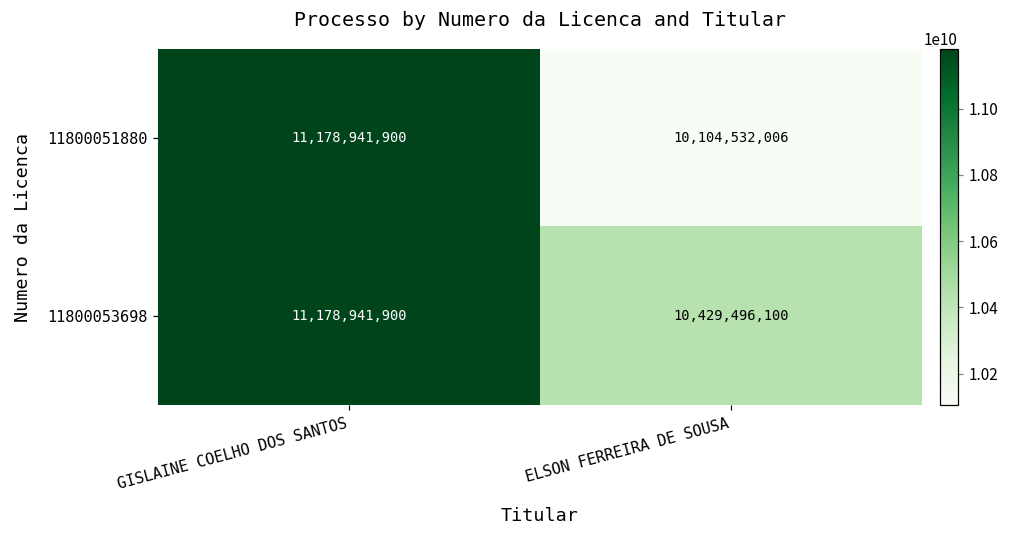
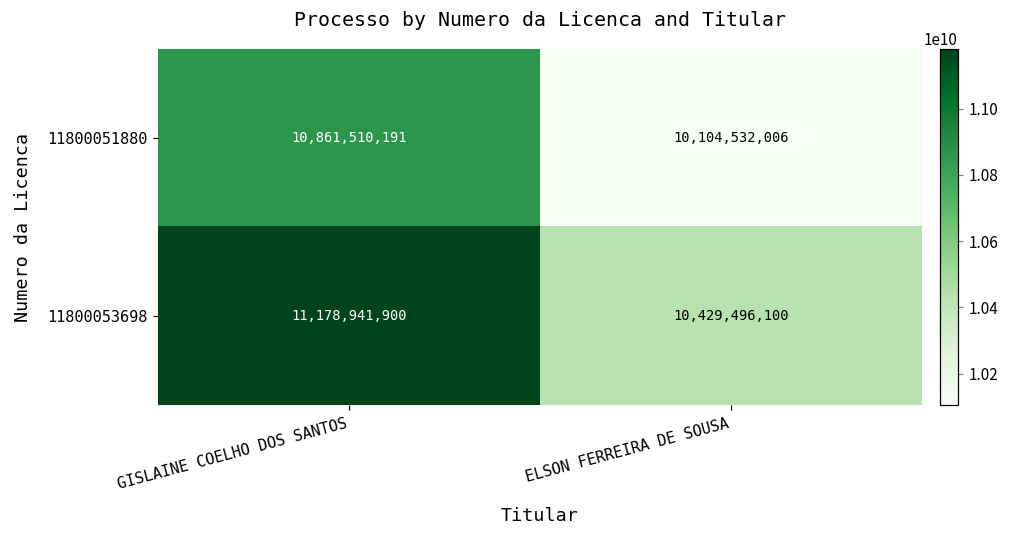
  {
    "11800051880": {
-     "GISLAINE COELHO DOS SANTOS": "11,178,941,900",
+     "GISLAINE COELHO DOS SANTOS": "10,861,510,191",
      "ELSON FERREIRA DE SOUSA": "10,104,532,006"
    },
    "11800053698": {
      "GISLAINE COELHO DOS SANTOS": "11,178,941,900",
      "ELSON FERREIRA DE SOUSA": "10,429,496,100"
    }
  }
